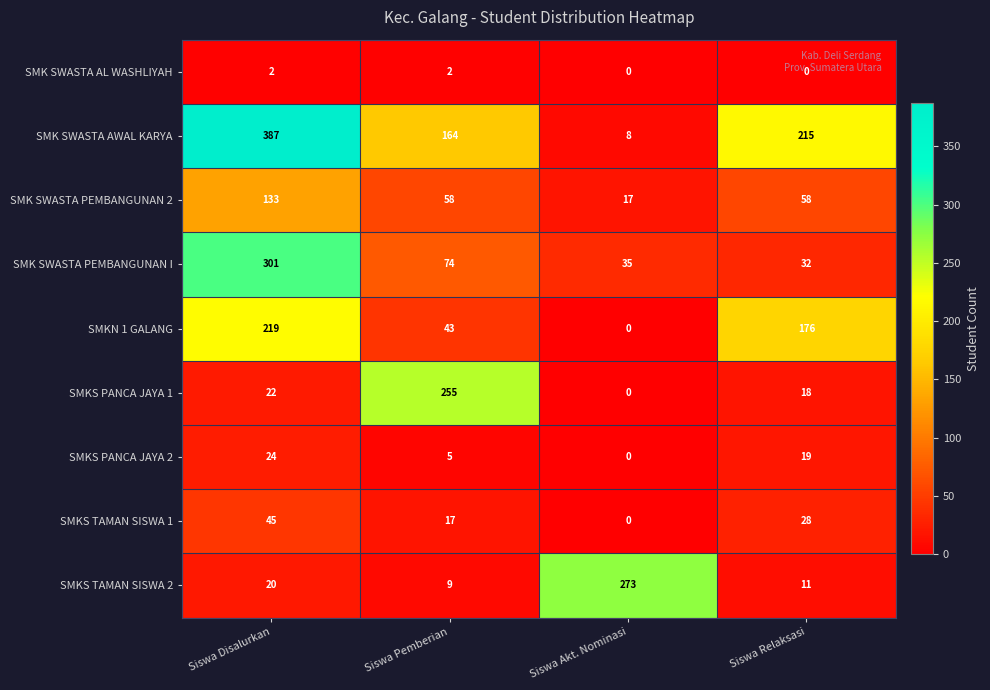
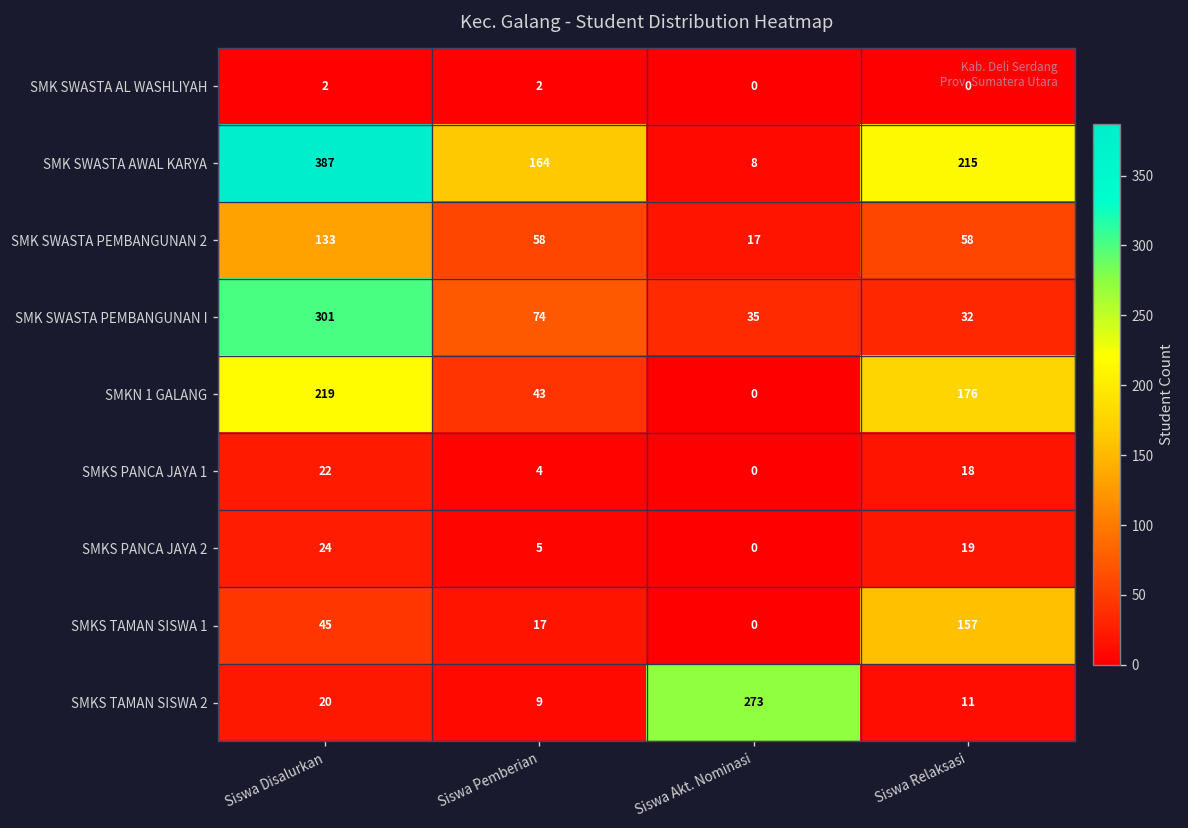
  {
    "SMK SWASTA AL WASHLIYAH": {
      "Siswa Disalurkan": 2,
      "Siswa Pemberian": 2,
      "Siswa Akt. Nominasi": 0
    },
    "SMK SWASTA AWAL KARYA": {
      "Siswa Disalurkan": 387,
      "Siswa Pemberian": 164,
      "Siswa Akt. Nominasi": 8,
      "Siswa Relaksasi": 215
    },
    "SMK SWASTA PEMBANGUNAN 2": {
      "Siswa Disalurkan": 133,
      "Siswa Pemberian": 58,
      "Siswa Akt. Nominasi": 17,
      "Siswa Relaksasi": 58
    },
    "SMK SWASTA PEMBANGUNAN I": {
      "Siswa Disalurkan": 301,
      "Siswa Pemberian": 74,
      "Siswa Akt. Nominasi": 35,
      "Siswa Relaksasi": 32
    },
    "SMKN 1 GALANG": {
      "Siswa Disalurkan": 219,
      "Siswa Pemberian": 43,
      "Siswa Akt. Nominasi": 0,
      "Siswa Relaksasi": 176
    },
    "SMKS PANCA JAYA 1": {
      "Siswa Disalurkan": 22,
-     "Siswa Pemberian": 255,
+     "Siswa Pemberian": 4,
      "Siswa Akt. Nominasi": 0,
      "Siswa Relaksasi": 18
    },
    "SMKS PANCA JAYA 2": {
      "Siswa Disalurkan": 24,
      "Siswa Pemberian": 5,
      "Siswa Akt. Nominasi": 0,
      "Siswa Relaksasi": 19
    },
    "SMKS TAMAN SISWA 1": {
      "Siswa Disalurkan": 45,
      "Siswa Pemberian": 17,
      "Siswa Akt. Nominasi": 0,
-     "Siswa Relaksasi": 28
+     "Siswa Relaksasi": 157
    },
    "SMKS TAMAN SISWA 2": {
      "Siswa Disalurkan": 20,
      "Siswa Pemberian": 9,
      "Siswa Akt. Nominasi": 273,
      "Siswa Relaksasi": 11
    }
  }
